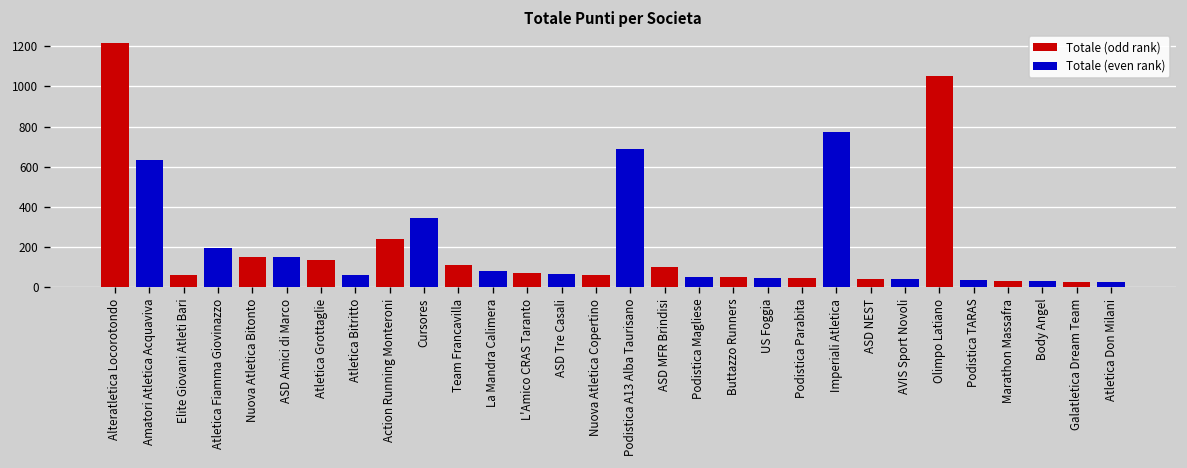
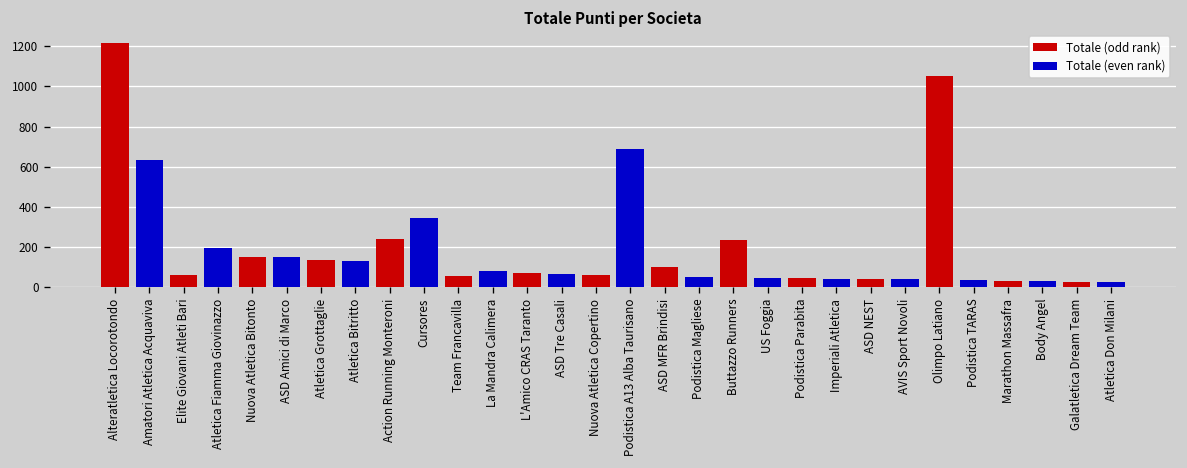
  {
    "Totale (odd rank)": {
      "Alteratletica Locorotondo": 1220,
      "Elite Giovani Atleti Bari": 60,
      "Nuova Atletica Bitonto": 150,
      "Atletica Grottaglie": 140,
      "Action Running Monteroni": 240,
-     "Team Francavilla": 110,
+     "Team Francavilla": 50,
      "L'Amico CRAS Taranto": 70,
      "Nuova Atletica Copertino": 60,
      "ASD MFR Brindisi": 100,
-     "Buttazzo Runners": 50,
+     "Buttazzo Runners": 230,
      "Podistica Parabita": 50,
      "ASD NEST": 40,
      "Olimpo Latiano": 1050,
      "Marathon Massafra": 30,
      "Galatletica Dream Team": 30
    },
    "Totale (even rank)": {
      "Amatori Atletica Acquaviva": 640,
      "Atletica Fiamma Giovinazzo": 200,
      "ASD Amici di Marco": 150,
-     "Atletica Bitritto": 60,
+     "Atletica Bitritto": 130,
      "Cursores": 340,
      "La Mandra Calimera": 80,
      "ASD Tre Casali": 70,
      "Podistica A13 Alba Taurisano": 690,
      "Podistica Magliese": 50,
      "US Foggia": 50,
-     "Imperiali Atletica": 770,
+     "Imperiali Atletica": 40,
      "AVIS Sport Novoli": 40,
      "Podistica TARAS": 40,
      "Body Angel": 30,
      "Atletica Don Milani": 20
    }
  }
